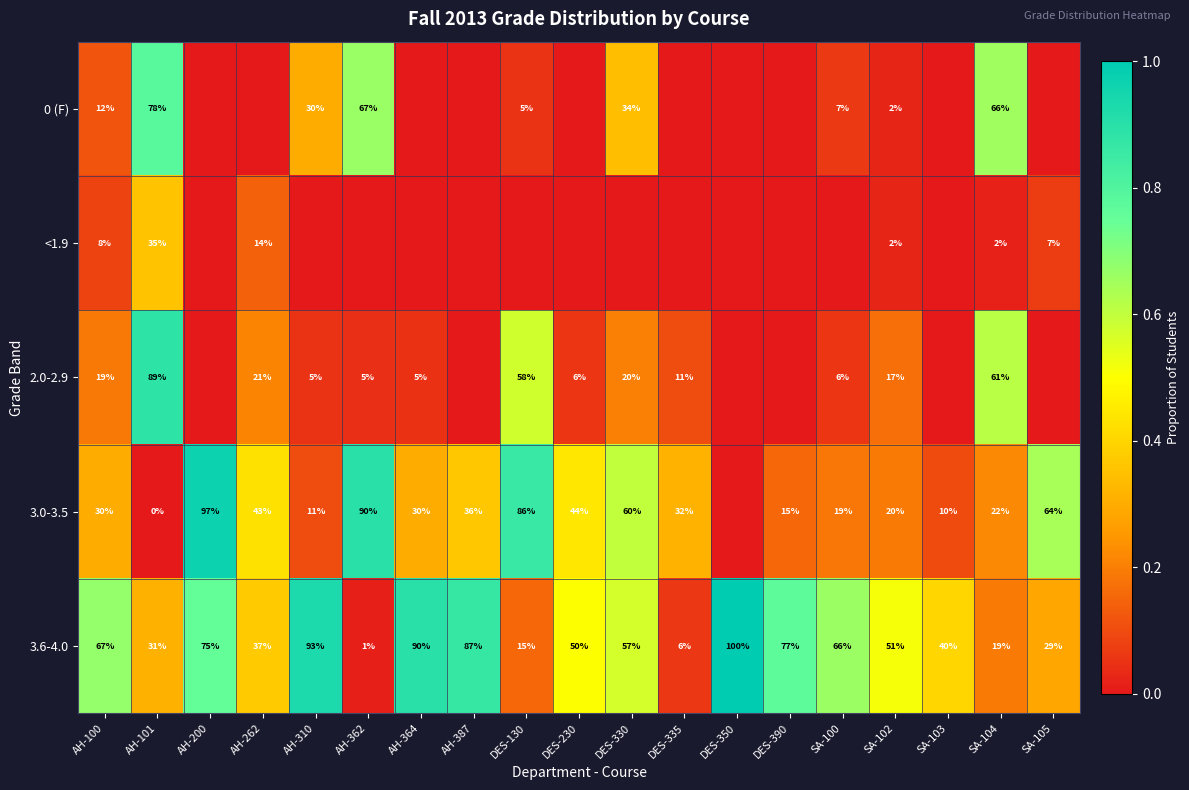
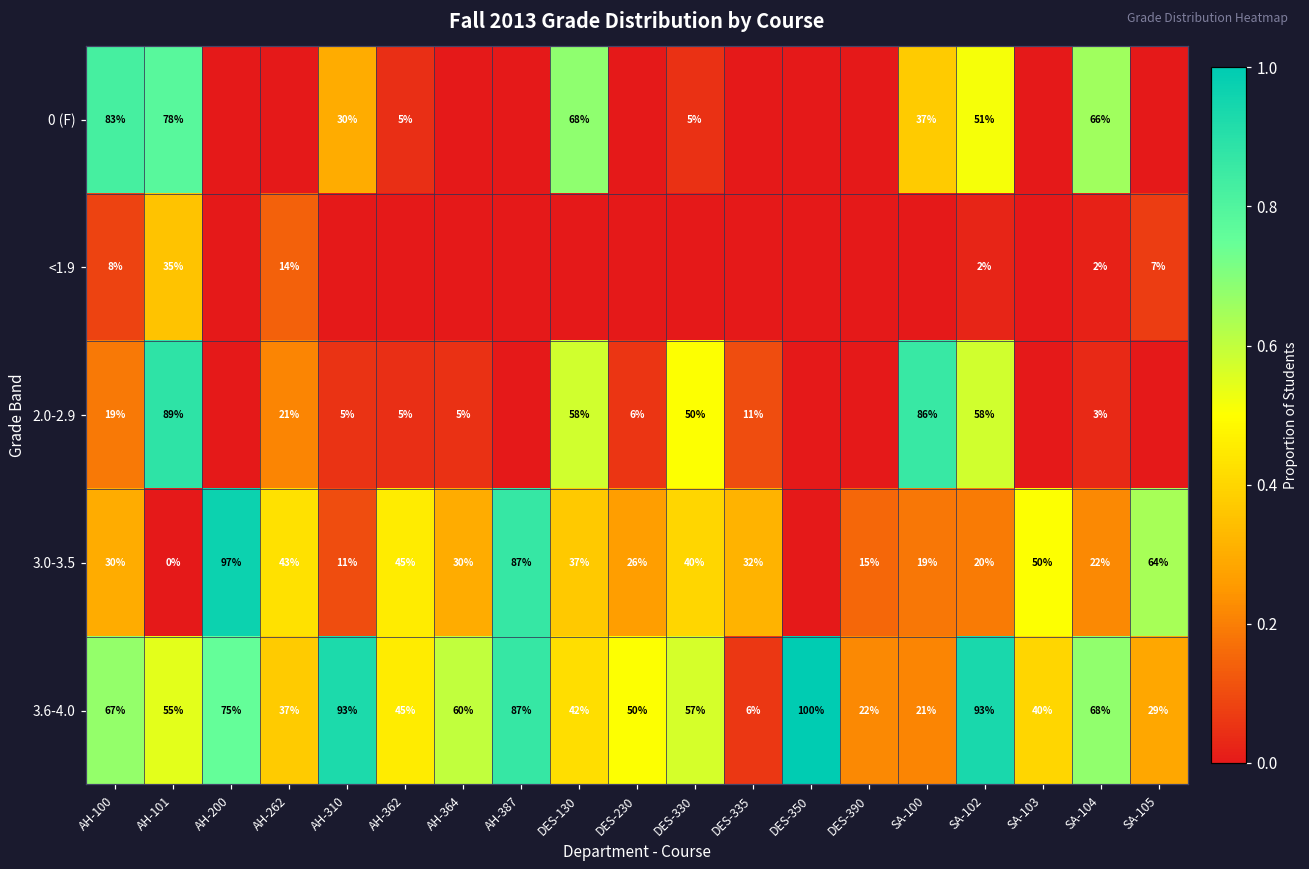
  {
    "0 (F)": {
-     "AH-100": "12%",
+     "AH-100": "83%",
      "AH-101": "78%",
      "AH-310": "30%",
-     "AH-362": "67%",
-     "DES-130": "5%",
-     "DES-330": "34%",
-     "SA-100": "7%",
-     "SA-102": "2%",
+     "AH-362": "5%",
+     "DES-130": "68%",
+     "DES-330": "5%",
+     "SA-100": "37%",
+     "SA-102": "51%",
      "SA-104": "66%"
    },
    "<1.9": {
      "AH-100": "8%",
      "AH-101": "35%",
      "AH-262": "14%",
      "SA-102": "2%",
      "SA-104": "2%",
      "SA-105": "7%"
    },
    "2.0-2.9": {
      "AH-100": "19%",
      "AH-101": "89%",
      "AH-262": "21%",
      "AH-310": "5%",
      "AH-362": "5%",
      "AH-364": "5%",
      "DES-130": "58%",
      "DES-230": "6%",
-     "DES-330": "20%",
+     "DES-330": "50%",
      "DES-335": "11%",
-     "SA-100": "6%",
-     "SA-102": "17%",
-     "SA-104": "61%"
+     "SA-100": "86%",
+     "SA-102": "58%",
+     "SA-104": "3%"
    },
    "3.0-3.5": {
      "AH-100": "30%",
      "AH-101": "0%",
      "AH-200": "97%",
      "AH-262": "43%",
      "AH-310": "11%",
-     "AH-362": "90%",
+     "AH-362": "45%",
      "AH-364": "30%",
-     "AH-387": "36%",
-     "DES-130": "86%",
-     "DES-230": "44%",
-     "DES-330": "60%",
+     "AH-387": "87%",
+     "DES-130": "37%",
+     "DES-230": "26%",
+     "DES-330": "40%",
      "DES-335": "32%",
      "DES-390": "15%",
      "SA-100": "19%",
      "SA-102": "20%",
-     "SA-103": "10%",
+     "SA-103": "50%",
      "SA-104": "22%",
      "SA-105": "64%"
    },
    "3.6-4.0": {
      "AH-100": "67%",
-     "AH-101": "31%",
+     "AH-101": "55%",
      "AH-200": "75%",
      "AH-262": "37%",
      "AH-310": "93%",
-     "AH-362": "1%",
-     "AH-364": "90%",
+     "AH-362": "45%",
+     "AH-364": "60%",
      "AH-387": "87%",
-     "DES-130": "15%",
+     "DES-130": "42%",
      "DES-230": "50%",
      "DES-330": "57%",
      "DES-335": "6%",
      "DES-350": "100%",
-     "DES-390": "77%",
-     "SA-100": "66%",
-     "SA-102": "51%",
+     "DES-390": "22%",
+     "SA-100": "21%",
+     "SA-102": "93%",
      "SA-103": "40%",
-     "SA-104": "19%",
+     "SA-104": "68%",
      "SA-105": "29%"
    }
  }
